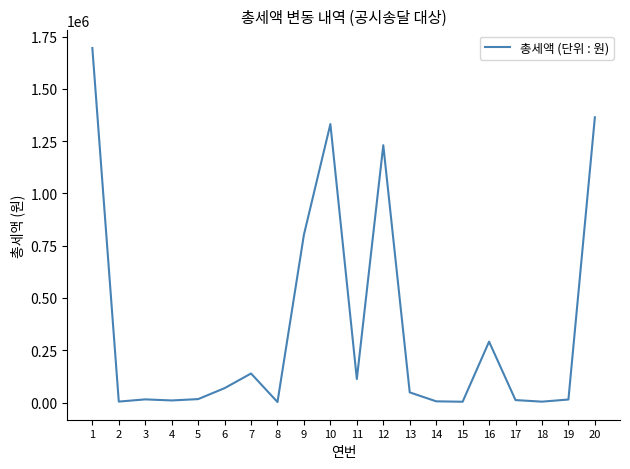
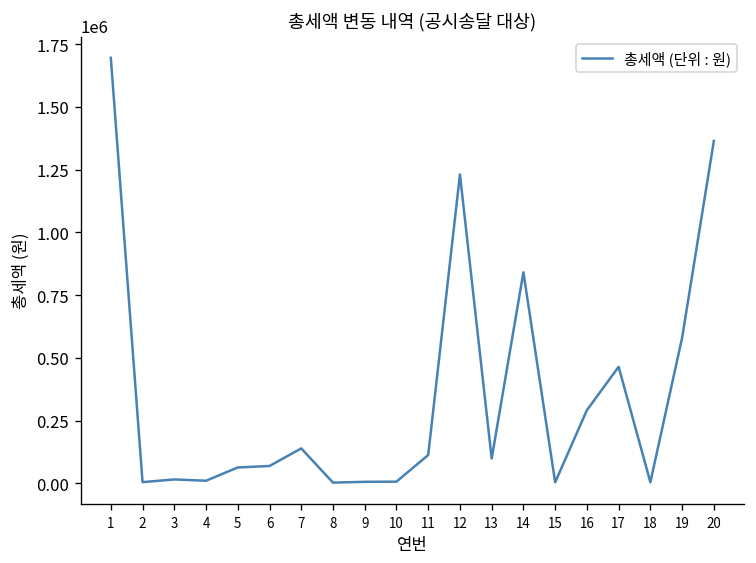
  {
    "1": 1700000,
    "2": 0,
    "3": 20000,
    "4": 10000,
-   "5": 20000,
+   "5": 60000,
    "6": 70000,
    "7": 140000,
    "8": 0,
-   "9": 800000,
-   "10": 1330000,
+   "9": 10000,
+   "10": 10000,
    "11": 110000,
    "12": 1230000,
-   "13": 50000,
-   "14": 10000,
+   "13": 100000,
+   "14": 840000,
    "15": 0,
    "16": 290000,
-   "17": 10000,
+   "17": 460000,
    "18": 0,
-   "19": 10000,
+   "19": 580000,
    "20": 1360000
  }
